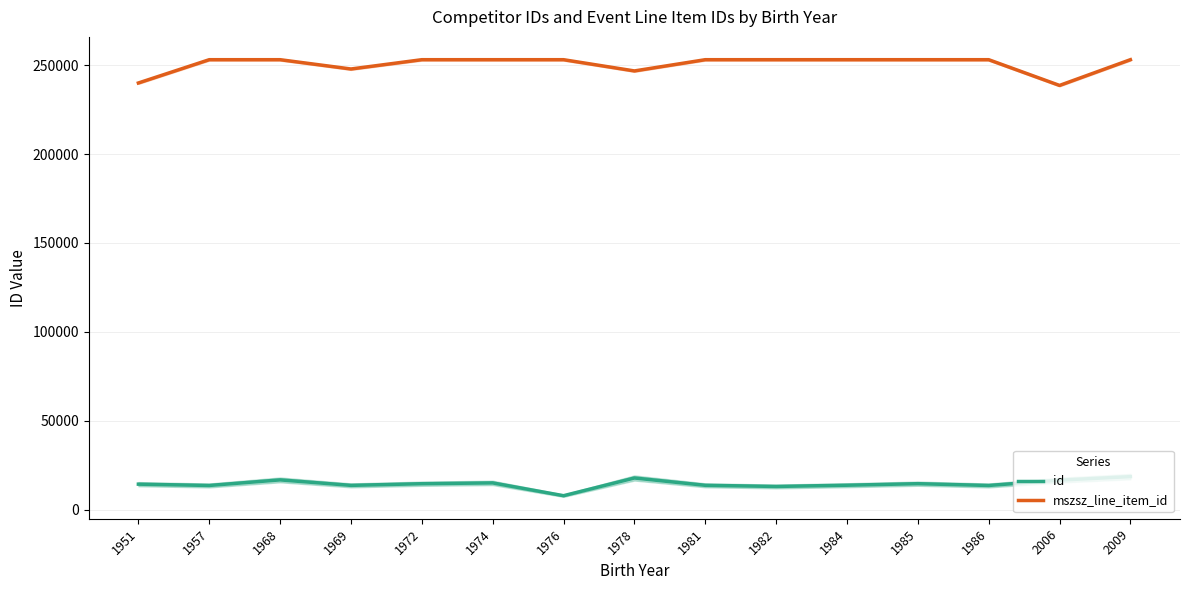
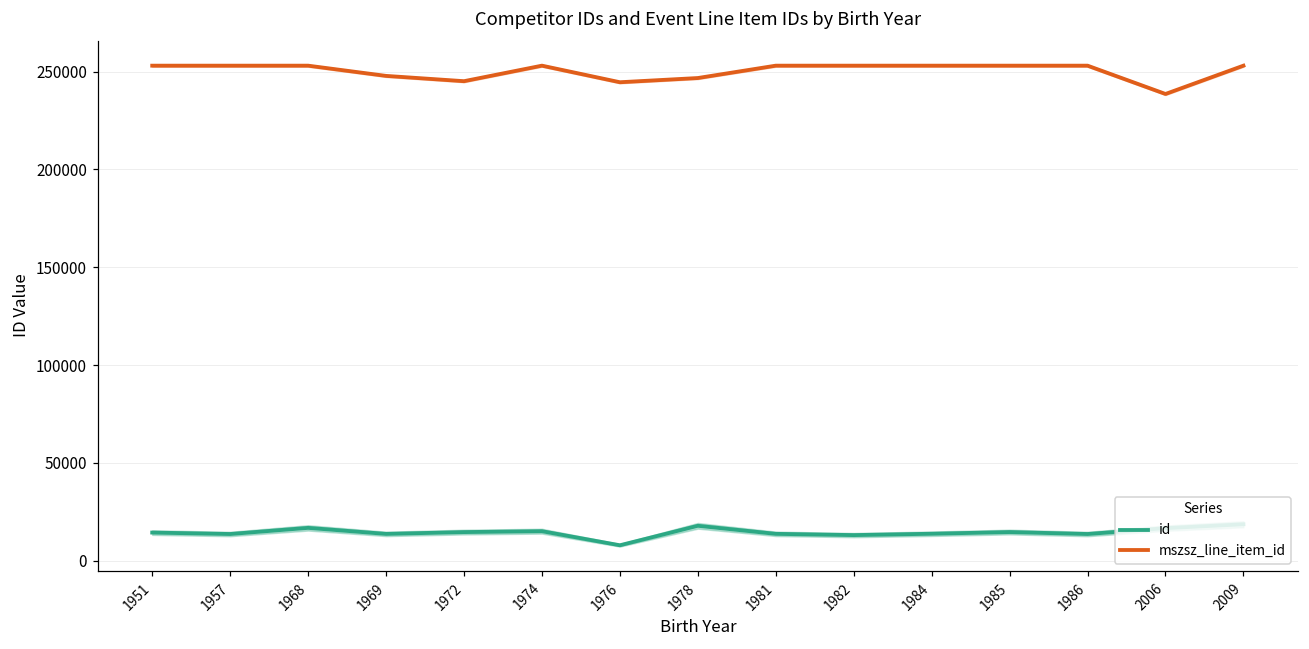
  {
    "id": {
      "1978": 18000
    },
    "mszsz_line_item_id": {
-     "1951": 240000,
-     "1972": 253000,
-     "1976": 253000
+     "1951": 253000,
+     "1972": 245000,
+     "1976": 245000
    }
  }
